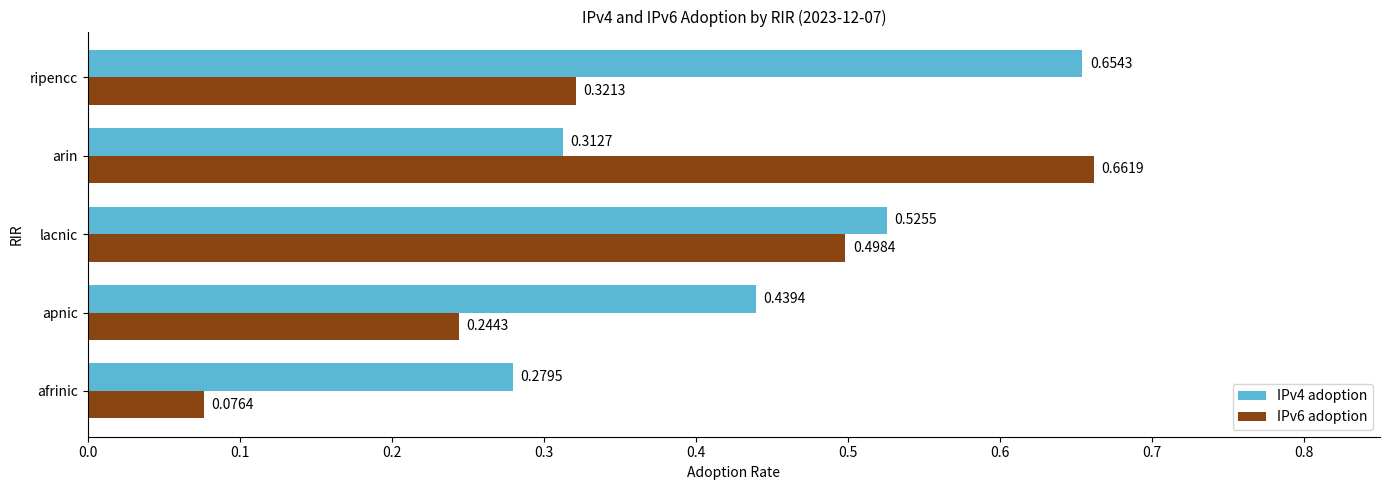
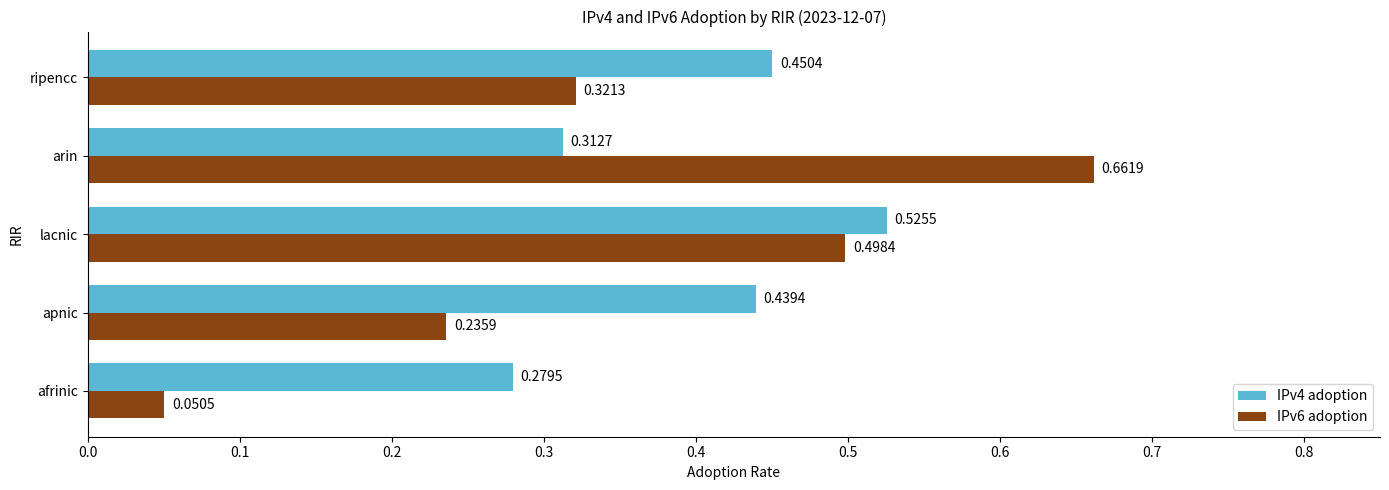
  {
    "IPv4 adoption": {
-     "ripencc": 0.6543,
+     "ripencc": 0.4504,
      "arin": 0.3127,
      "lacnic": 0.5255,
      "apnic": 0.4394,
      "afrinic": 0.2795
    },
    "IPv6 adoption": {
      "ripencc": 0.3213,
      "arin": 0.6619,
      "lacnic": 0.4984,
-     "apnic": 0.2443,
-     "afrinic": 0.0764
+     "apnic": 0.2359,
+     "afrinic": 0.0505
    }
  }
